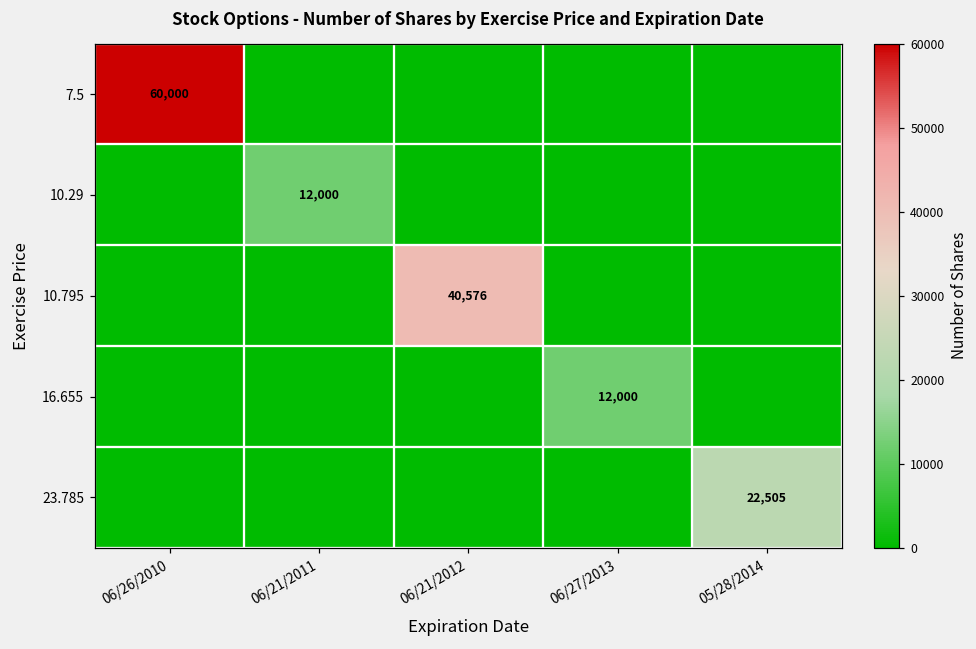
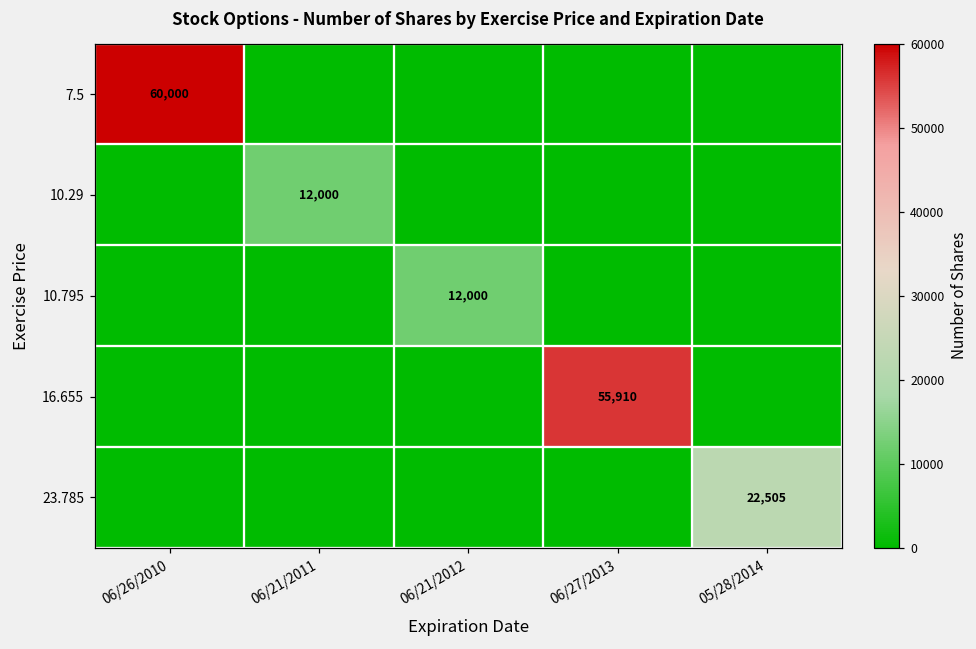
  {
    "7.5": {
      "06/26/2010": "60,000"
    },
    "10.29": {
      "06/21/2011": "12,000"
    },
    "10.795": {
-     "06/21/2012": "40,576"
+     "06/21/2012": "12,000"
    },
    "16.655": {
-     "06/27/2013": "12,000"
+     "06/27/2013": "55,910"
    },
    "23.785": {
      "05/28/2014": "22,505"
    }
  }
